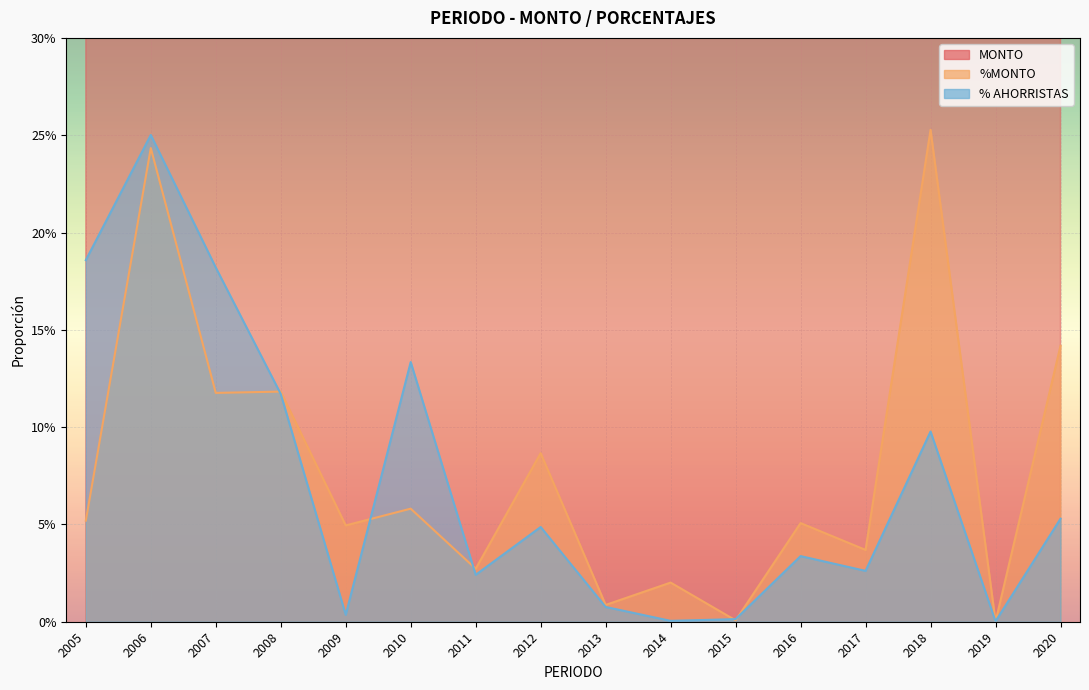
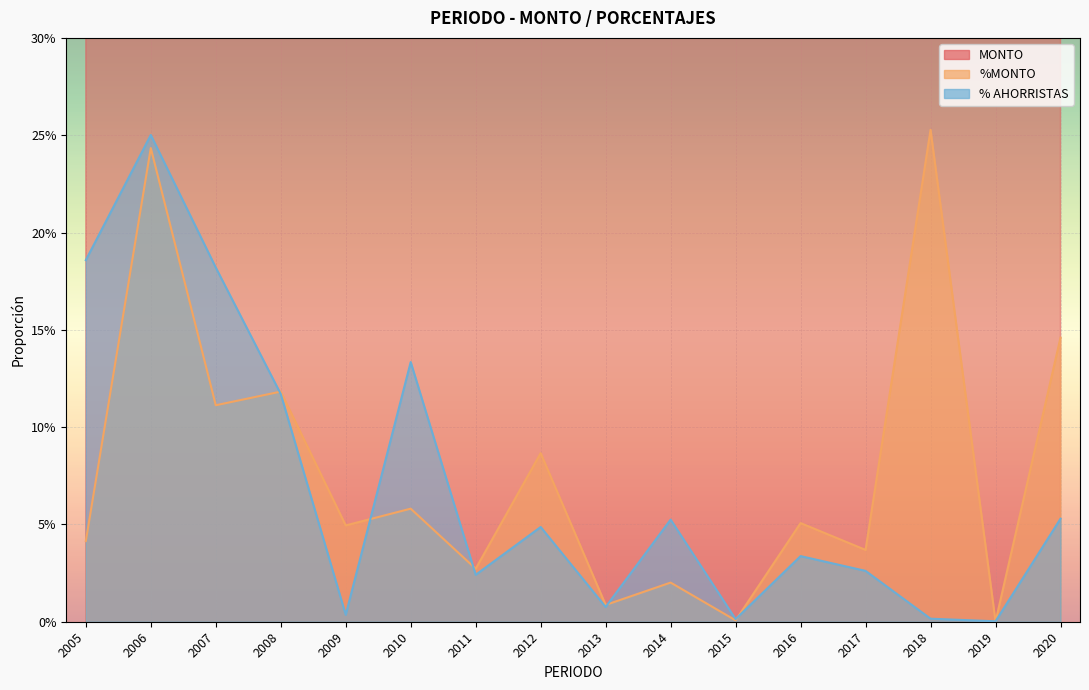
  {
    "%MONTO": {
-     "2005": "5.2%",
+     "2005": "4.1%",
      "2006": "24.3%",
-     "2007": "11.8%",
+     "2007": "11.1%",
      "2009": "4.9%",
      "2010": "5.8%",
      "2011": "2.7%",
      "2012": "8.7%",
      "2014": "2.0%",
      "2016": "5.1%",
      "2017": "3.7%",
      "2018": "25.3%",
-     "2020": "14.2%"
+     "2020": "14.6%"
    },
    "% AHORRISTAS": {
      "2005": "18.6%",
      "2006": "25.0%",
      "2007": "18.2%",
      "2009": "0.4%",
      "2010": "13.3%",
      "2011": "2.4%",
      "2012": "4.9%",
-     "2014": "0.0%",
+     "2014": "5.2%",
      "2016": "3.4%",
      "2017": "2.6%",
-     "2018": "9.8%",
+     "2018": "0.2%",
      "2020": "5.3%"
    }
  }
